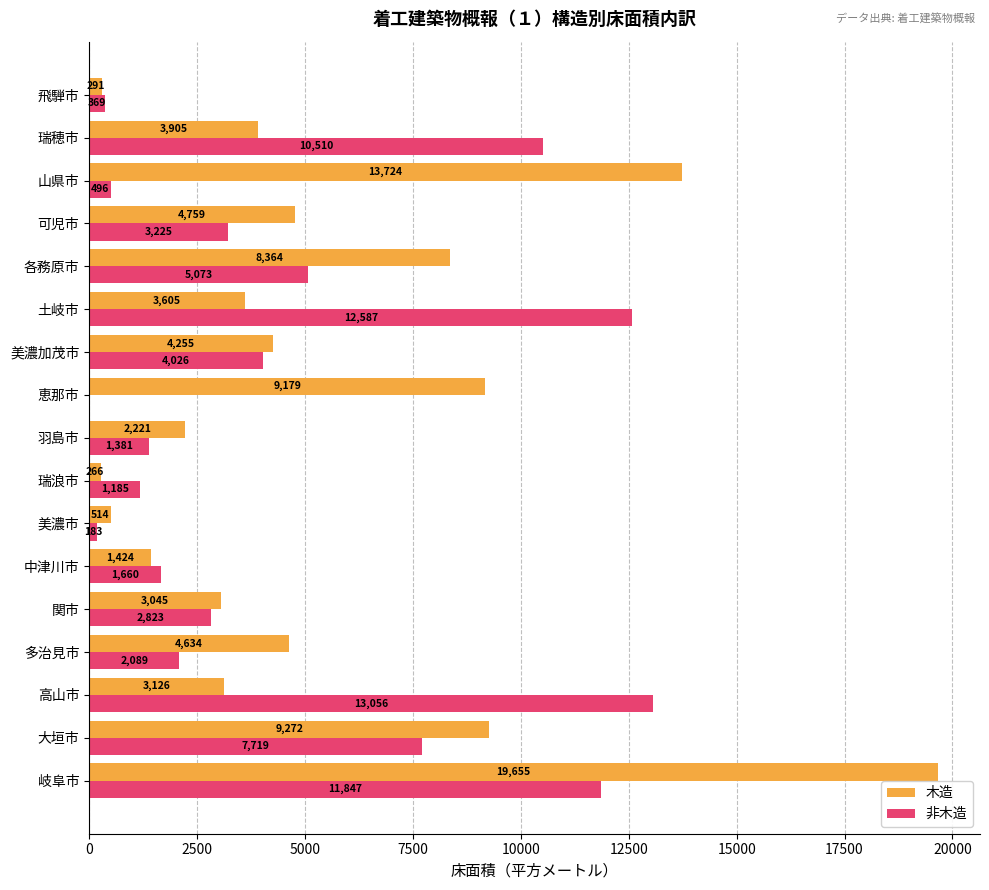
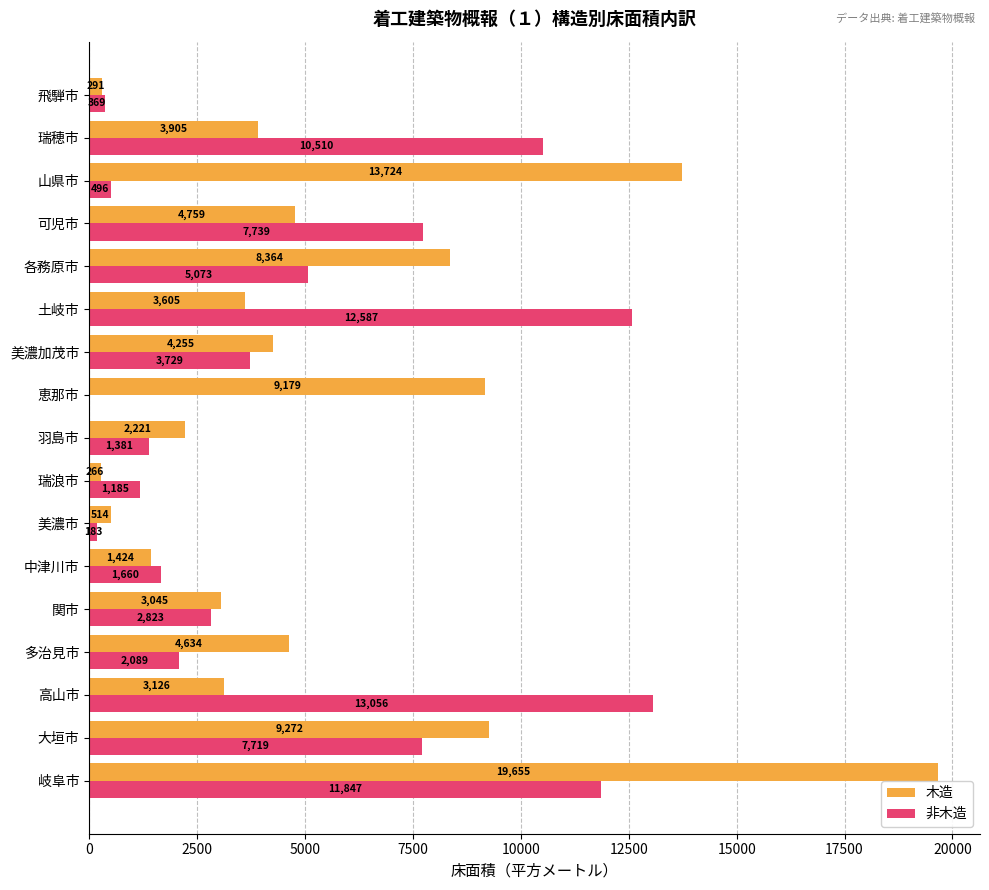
  {
    "木造": {
      "飛騨市": "291",
      "瑞穂市": "3,905",
      "山県市": "13,724",
      "可児市": "4,759",
      "各務原市": "8,364",
      "土岐市": "3,605",
      "美濃加茂市": "4,255",
      "恵那市": "9,179",
      "羽島市": "2,221",
      "瑞浪市": "266",
      "美濃市": "514",
      "中津川市": "1,424",
      "関市": "3,045",
      "多治見市": "4,634",
      "高山市": "3,126",
      "大垣市": "9,272",
      "岐阜市": "19,655"
    },
    "非木造": {
      "飛騨市": "369",
      "瑞穂市": "10,510",
      "山県市": "496",
-     "可児市": "3,225",
+     "可児市": "7,739",
      "各務原市": "5,073",
      "土岐市": "12,587",
-     "美濃加茂市": "4,026",
+     "美濃加茂市": "3,729",
      "羽島市": "1,381",
      "瑞浪市": "1,185",
      "美濃市": "183",
      "中津川市": "1,660",
      "関市": "2,823",
      "多治見市": "2,089",
      "高山市": "13,056",
      "大垣市": "7,719",
      "岐阜市": "11,847"
    }
  }
